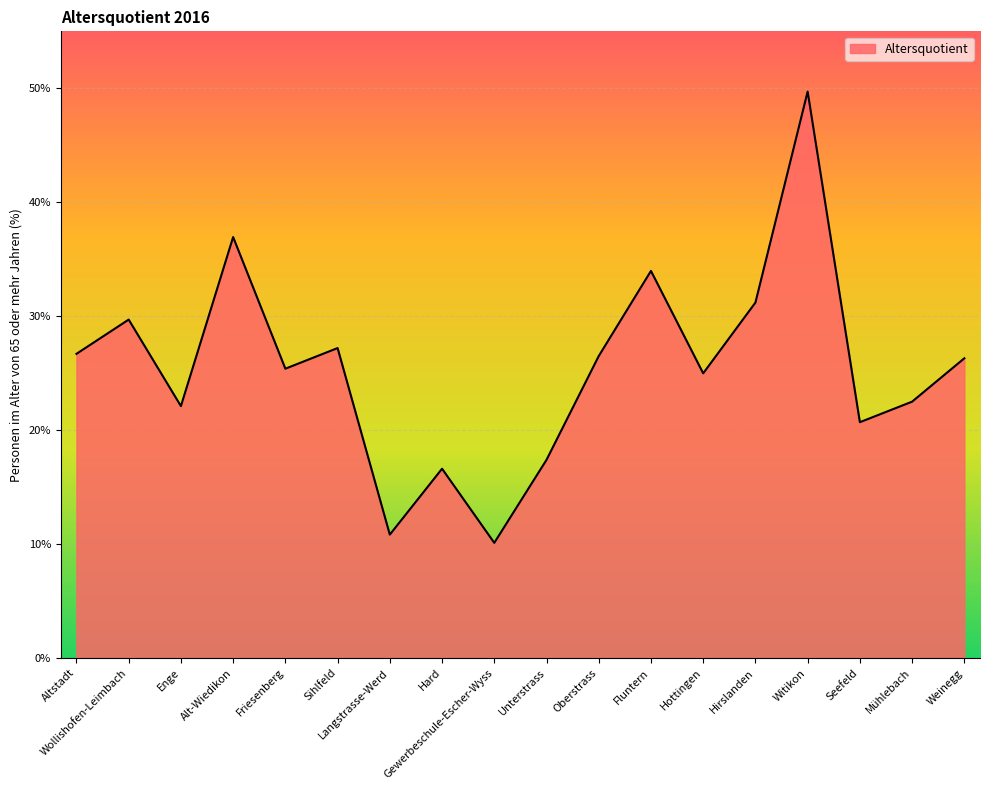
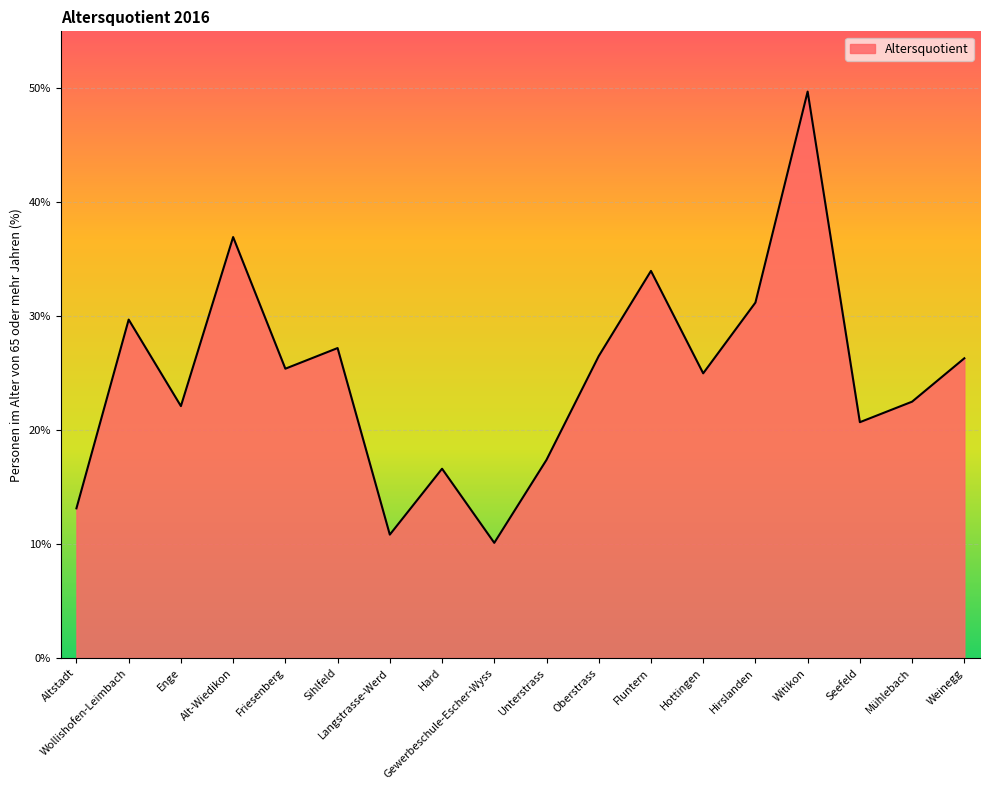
  {
-   "Altstadt": "26.7%",
+   "Altstadt": "13.1%",
    "Wollishofen-Leimbach": "29.7%",
    "Enge": "22.1%",
    "Alt-Wiedikon": "36.9%",
    "Friesenberg": "25.4%",
    "Sihlfeld": "27.2%",
    "Langstrasse-Werd": "10.8%",
    "Hard": "16.6%",
    "Gewerbeschule-Escher-Wyss": "10.1%",
    "Unterstrass": "17.4%",
    "Oberstrass": "26.5%",
    "Fluntern": "34.0%",
    "Hottingen": "25.0%",
    "Hirslanden": "31.2%",
    "Witikon": "49.7%",
    "Seefeld": "20.7%",
    "Mühlebach": "22.5%",
    "Weinegg": "26.3%"
  }
